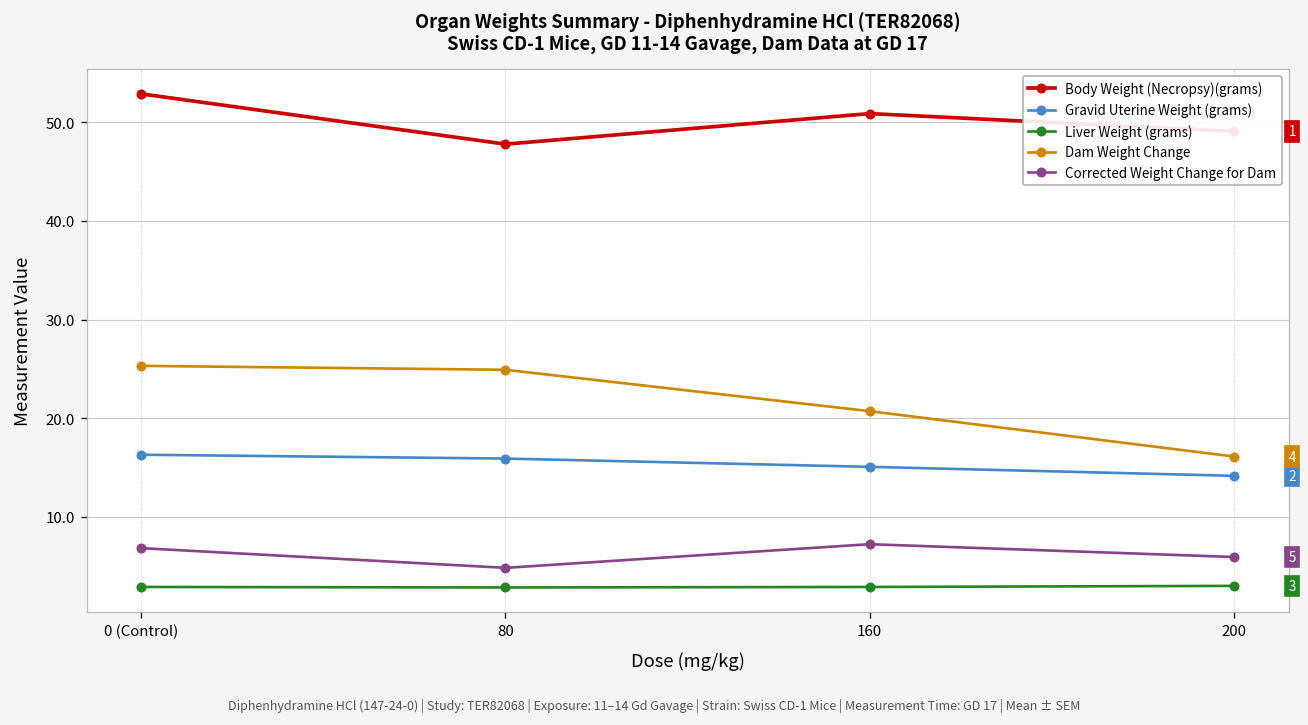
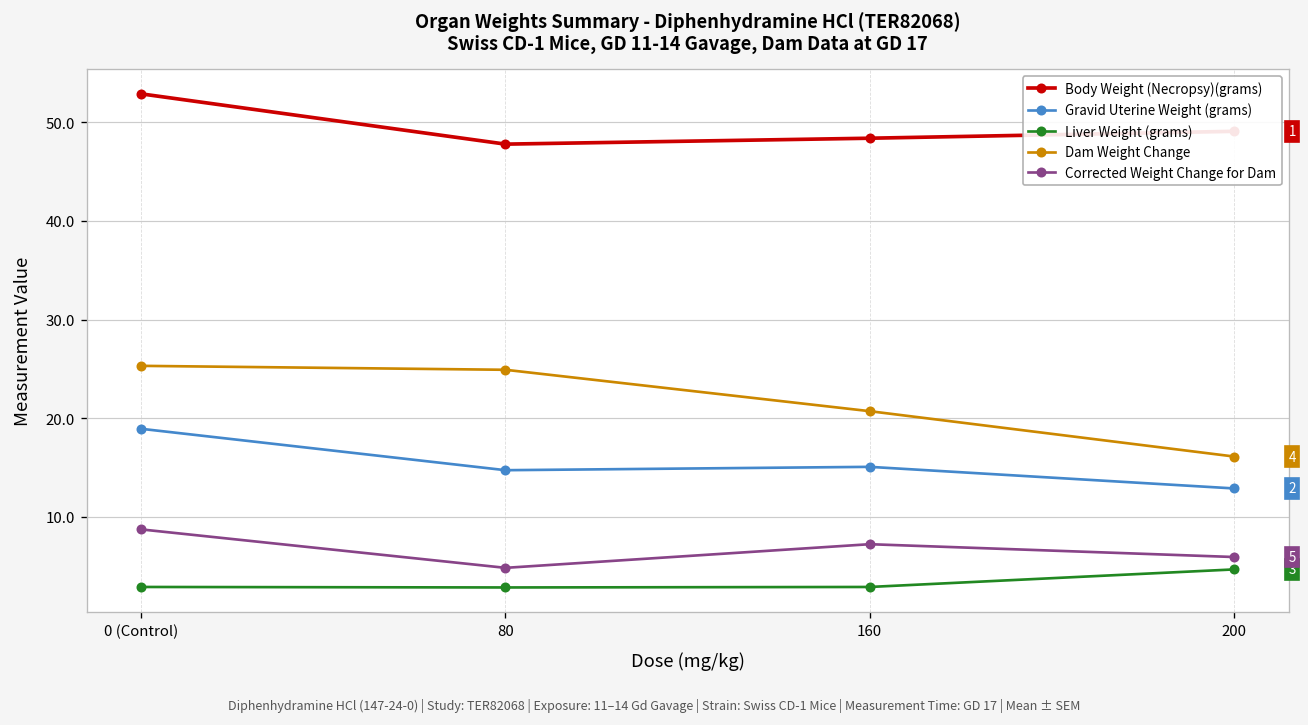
  {
    "Body Weight (Necropsy)(grams)": {
      "0 (Control)": 53,
      "80": 48,
-     "160": 51
+     "160": 48
    },
    "Gravid Uterine Weight (grams)": {
-     "0 (Control)": 16,
-     "80": 16,
+     "0 (Control)": 19,
+     "80": 15,
      "160": 15,
-     "200": 14
+     "200": 13
    },
    "Liver Weight (grams)": {
      "0 (Control)": 3,
      "80": 3,
      "160": 3,
-     "200": 3
+     "200": 5
    },
    "Dam Weight Change": {
      "0 (Control)": 25,
      "80": 25,
      "160": 21,
      "200": 16
    },
    "Corrected Weight Change for Dam": {
-     "0 (Control)": 7,
+     "0 (Control)": 9,
      "80": 5,
      "160": 7,
      "200": 6
    }
  }
